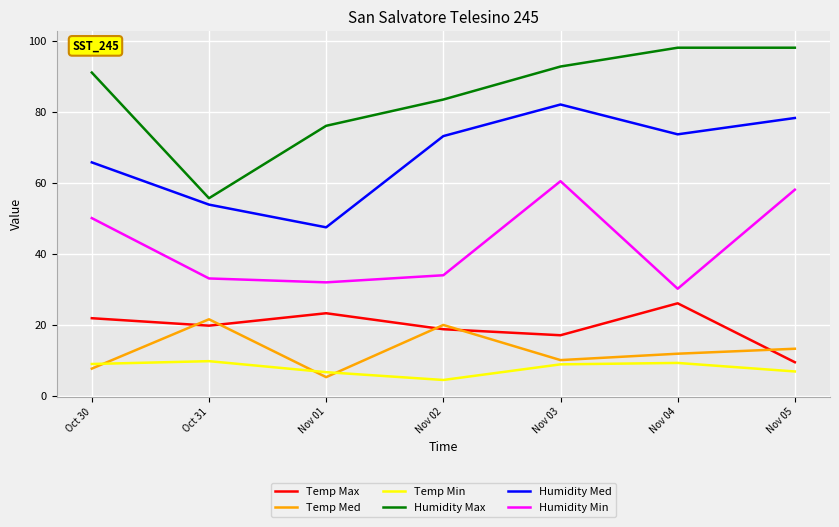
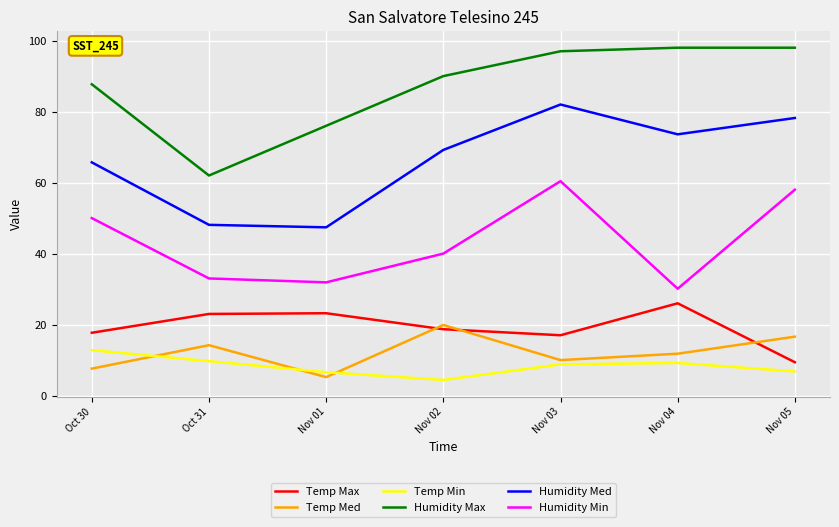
  {
    "Temp Max": {
-     "Oct 30": 22,
-     "Oct 31": 20,
+     "Oct 30": 18,
+     "Oct 31": 23,
      "Nov 01": 23,
      "Nov 02": 19,
      "Nov 03": 17,
      "Nov 04": 26,
      "Nov 05": 9
    },
    "Temp Med": {
      "Oct 30": 8,
-     "Oct 31": 22,
+     "Oct 31": 14,
      "Nov 01": 5,
      "Nov 02": 20,
      "Nov 03": 10,
      "Nov 04": 12,
-     "Nov 05": 13
+     "Nov 05": 17
    },
    "Temp Min": {
-     "Oct 30": 9,
+     "Oct 30": 13,
      "Oct 31": 10,
      "Nov 01": 7,
      "Nov 02": 4,
      "Nov 03": 9,
      "Nov 04": 9,
      "Nov 05": 7
    },
    "Humidity Max": {
-     "Oct 30": 91,
-     "Oct 31": 56,
+     "Oct 30": 88,
+     "Oct 31": 62,
      "Nov 01": 76,
-     "Nov 02": 83,
-     "Nov 03": 93,
+     "Nov 02": 90,
+     "Nov 03": 97,
      "Nov 04": 98,
      "Nov 05": 98
    },
    "Humidity Med": {
      "Oct 30": 66,
-     "Oct 31": 54,
+     "Oct 31": 48,
      "Nov 01": 47,
-     "Nov 02": 73,
+     "Nov 02": 69,
      "Nov 03": 82,
      "Nov 04": 74,
      "Nov 05": 78
    },
    "Humidity Min": {
      "Oct 30": 50,
      "Oct 31": 33,
      "Nov 01": 32,
-     "Nov 02": 34,
+     "Nov 02": 40,
      "Nov 03": 60,
      "Nov 04": 30,
      "Nov 05": 58
    }
  }
